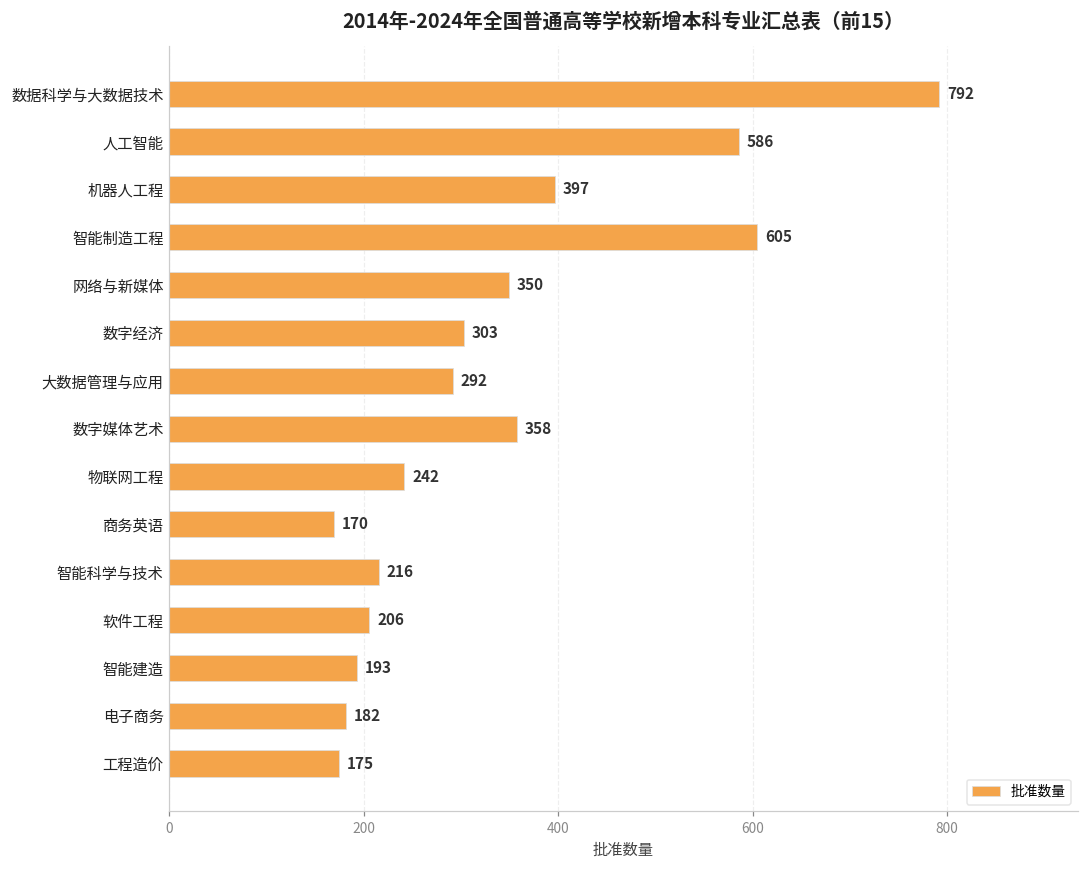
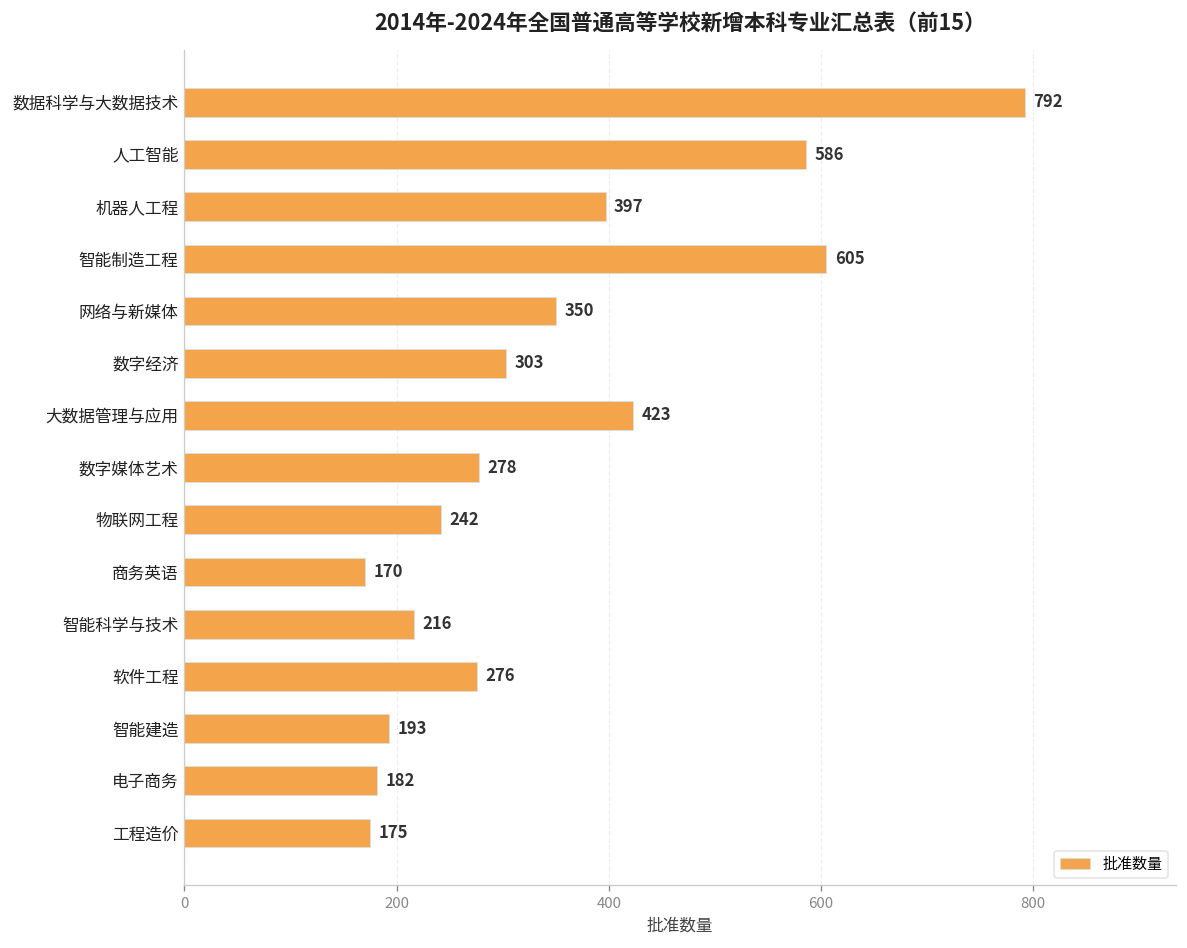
  {
    "数据科学与大数据技术": 792,
    "人工智能": 586,
    "机器人工程": 397,
    "智能制造工程": 605,
    "网络与新媒体": 350,
    "数字经济": 303,
-   "大数据管理与应用": 292,
-   "数字媒体艺术": 358,
+   "大数据管理与应用": 423,
+   "数字媒体艺术": 278,
    "物联网工程": 242,
    "商务英语": 170,
    "智能科学与技术": 216,
-   "软件工程": 206,
+   "软件工程": 276,
    "智能建造": 193,
    "电子商务": 182,
    "工程造价": 175
  }
